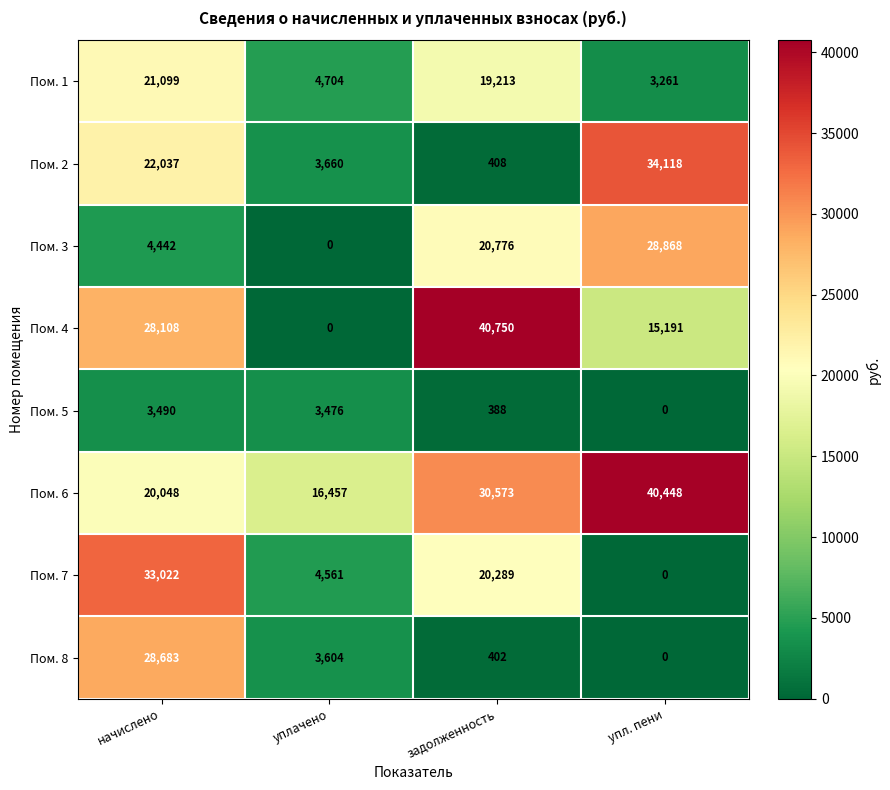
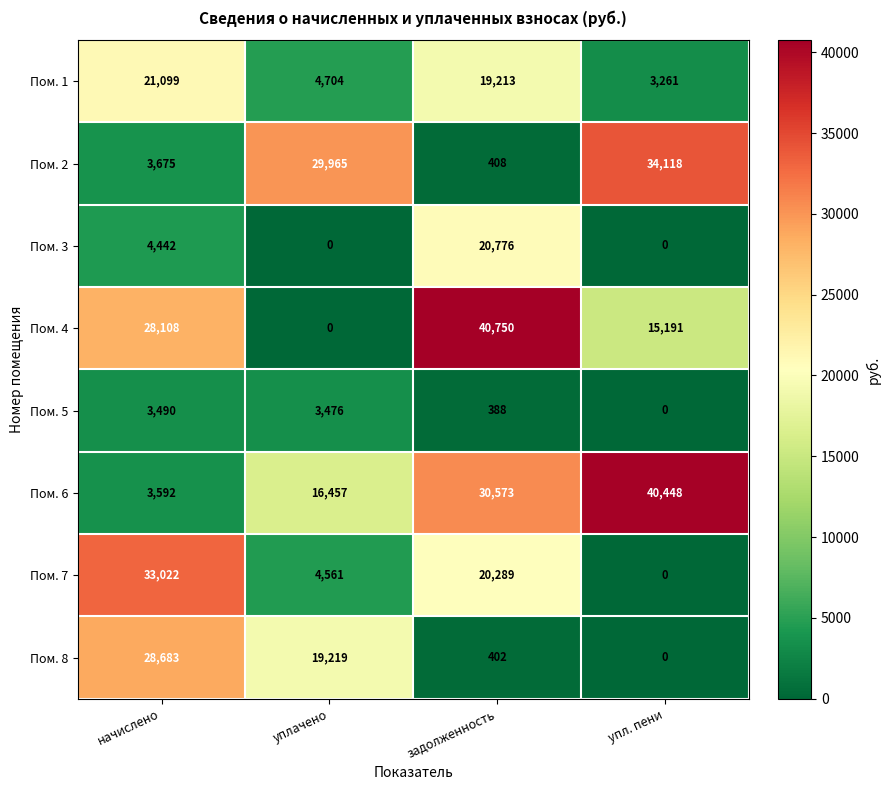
  {
    "Пом. 1": {
      "начислено": "21,099",
      "уплачено": "4,704",
      "задолженность": "19,213",
      "упл. пени": "3,261"
    },
    "Пом. 2": {
-     "начислено": "22,037",
-     "уплачено": "3,660",
+     "начислено": "3,675",
+     "уплачено": "29,965",
      "задолженность": "408",
      "упл. пени": "34,118"
    },
    "Пом. 3": {
      "начислено": "4,442",
      "уплачено": "0",
      "задолженность": "20,776",
-     "упл. пени": "28,868"
+     "упл. пени": "0"
    },
    "Пом. 4": {
      "начислено": "28,108",
      "уплачено": "0",
      "задолженность": "40,750",
      "упл. пени": "15,191"
    },
    "Пом. 5": {
      "начислено": "3,490",
      "уплачено": "3,476",
      "задолженность": "388",
      "упл. пени": "0"
    },
    "Пом. 6": {
-     "начислено": "20,048",
+     "начислено": "3,592",
      "уплачено": "16,457",
      "задолженность": "30,573",
      "упл. пени": "40,448"
    },
    "Пом. 7": {
      "начислено": "33,022",
      "уплачено": "4,561",
      "задолженность": "20,289",
      "упл. пени": "0"
    },
    "Пом. 8": {
      "начислено": "28,683",
-     "уплачено": "3,604",
+     "уплачено": "19,219",
      "задолженность": "402",
      "упл. пени": "0"
    }
  }
